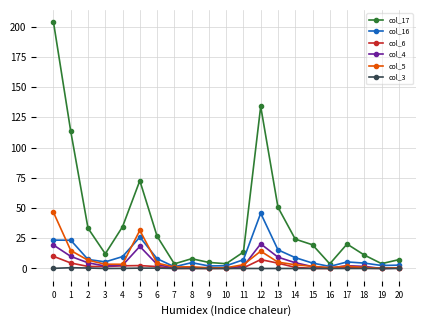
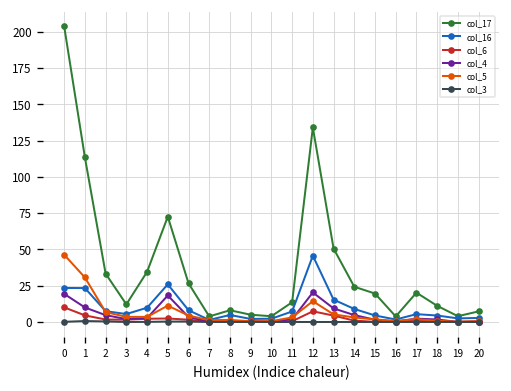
  {
    "col_17": {
      "0": 204,
      "1": 113,
      "2": 33,
      "3": 12,
      "4": 35,
      "5": 73,
      "6": 27,
      "7": 4,
      "8": 8,
      "9": 5,
      "11": 14,
      "12": 134,
      "13": 51,
      "14": 24,
      "15": 20,
      "17": 20,
      "18": 11,
      "20": 7
    },
    "col_16": {
      "0": 23,
      "1": 23,
      "4": 10,
      "5": 26,
      "6": 8,
      "8": 5,
      "11": 7,
      "12": 46,
      "13": 15,
      "14": 9,
      "15": 4,
      "17": 5,
      "18": 4,
      "20": 3
    },
    "col_6": {
      "0": 10,
      "1": 5,
      "12": 7
    },
    "col_4": {
      "0": 19,
      "1": 10,
      "5": 18,
      "12": 20,
      "13": 9
    },
    "col_5": {
      "0": 46,
-     "1": 15,
-     "5": 32,
+     "1": 31,
+     "5": 11,
      "12": 14
    },
    "col_3": {
      "0": 0,
      "1": 1,
      "4": 0,
      "12": 0,
      "13": 0
    }
  }
